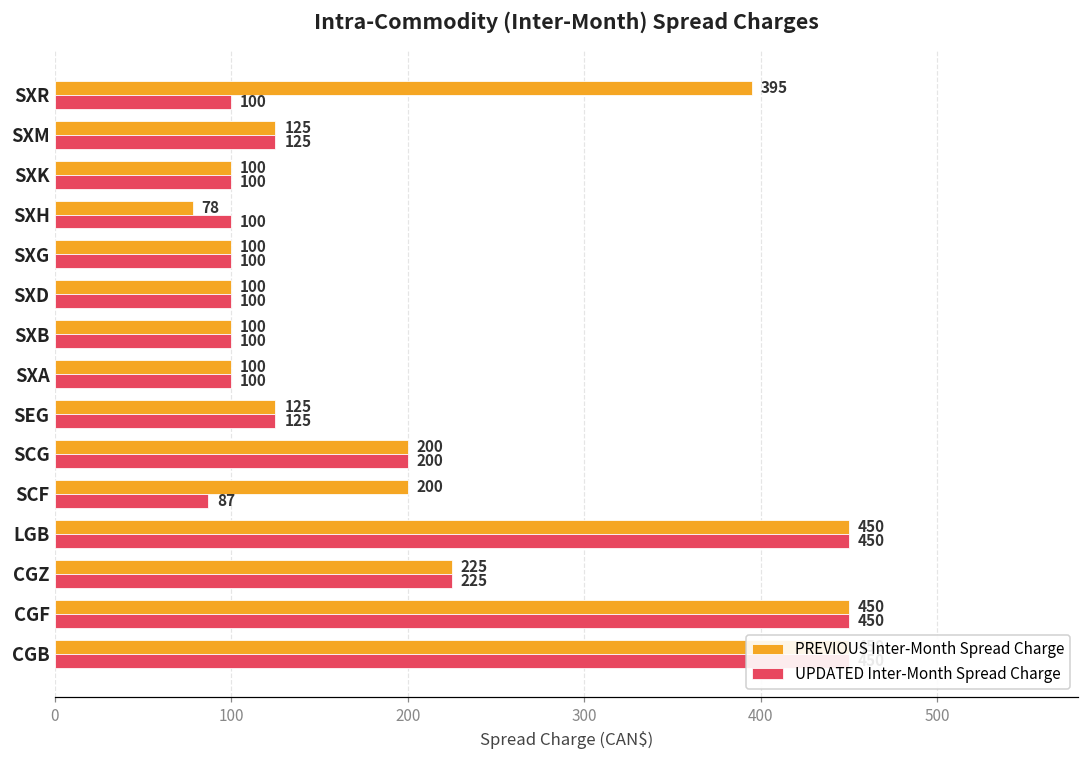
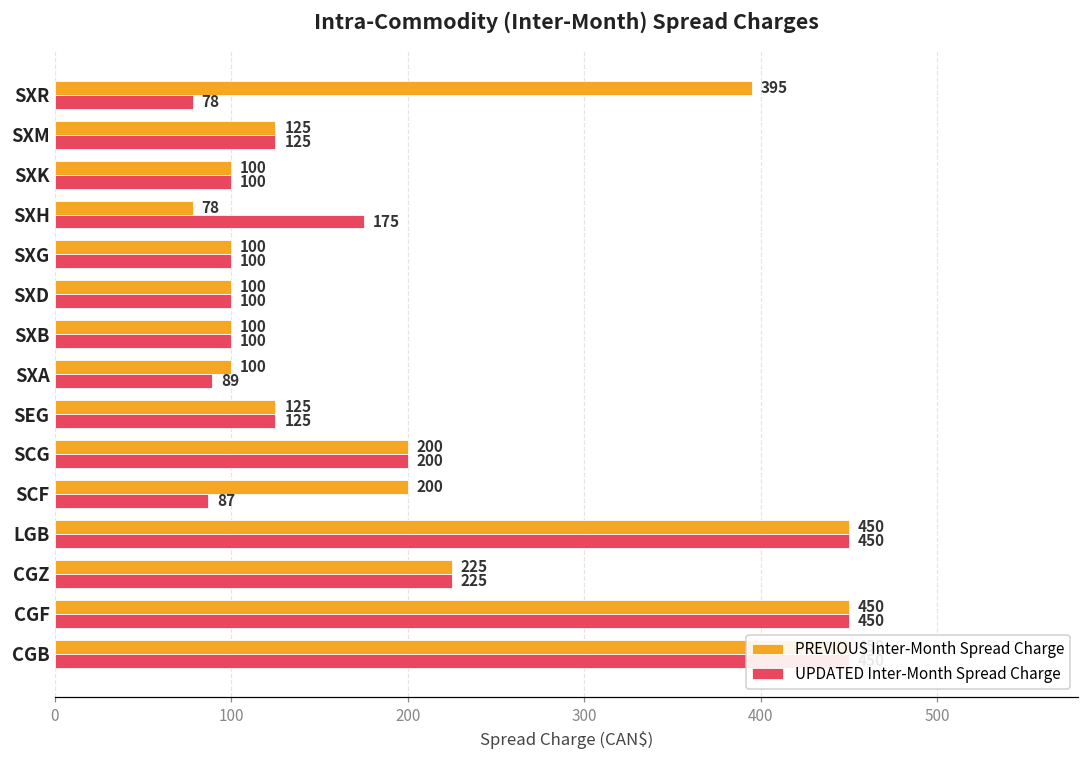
  {
    "PREVIOUS Inter-Month Spread Charge": {
      "SXR": 395,
      "SXM": 125,
      "SXK": 100,
      "SXH": 78,
      "SXG": 100,
      "SXD": 100,
      "SXB": 100,
      "SXA": 100,
      "SEG": 125,
      "SCG": 200,
      "SCF": 200,
      "LGB": 450,
      "CGZ": 225,
      "CGF": 450
    },
    "UPDATED Inter-Month Spread Charge": {
-     "SXR": 100,
+     "SXR": 78,
      "SXM": 125,
      "SXK": 100,
-     "SXH": 100,
+     "SXH": 175,
      "SXG": 100,
      "SXD": 100,
      "SXB": 100,
-     "SXA": 100,
+     "SXA": 89,
      "SEG": 125,
      "SCG": 200,
      "SCF": 87,
      "LGB": 450,
      "CGZ": 225,
      "CGF": 450
    }
  }
